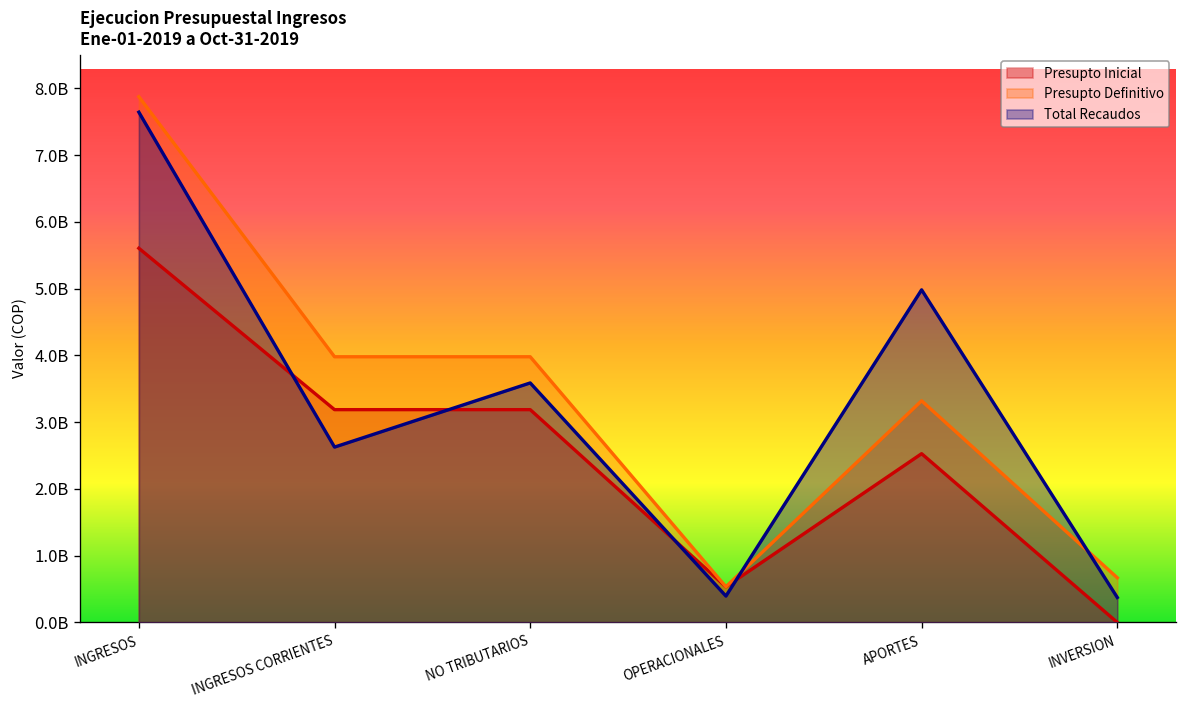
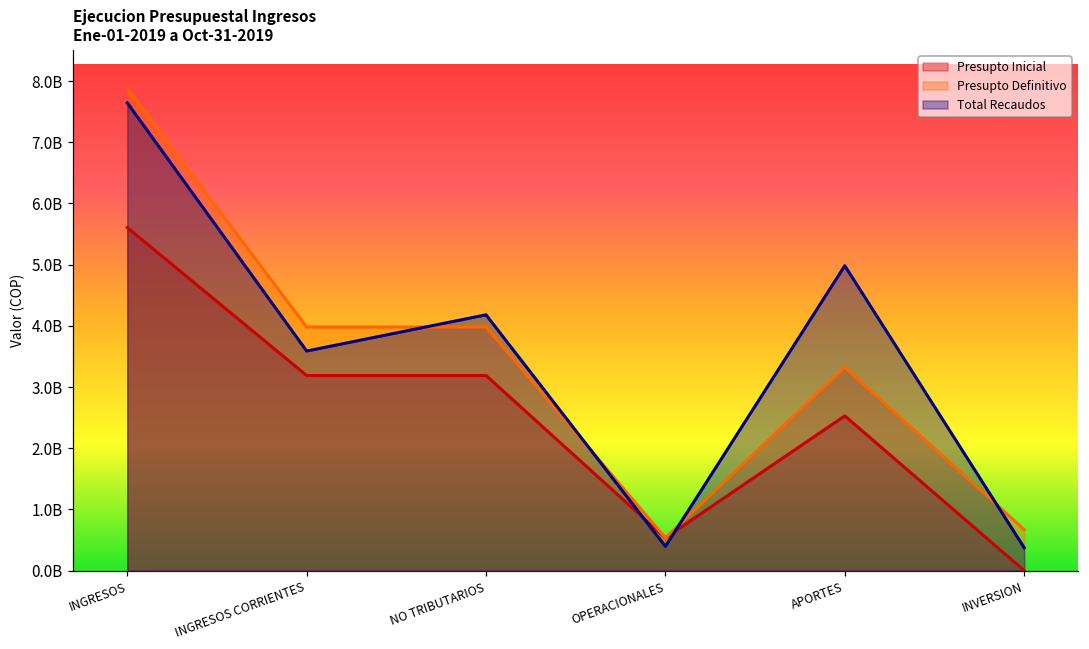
  {
    "Total Recaudos": {
      "INGRESOS": 7600000000,
-     "INGRESOS CORRIENTES": 2600000000,
-     "NO TRIBUTARIOS": 3600000000,
+     "INGRESOS CORRIENTES": 3600000000,
+     "NO TRIBUTARIOS": 4200000000,
      "OPERACIONALES": 400000000,
      "APORTES": 5000000000,
      "INVERSION": 400000000
    }
  }
